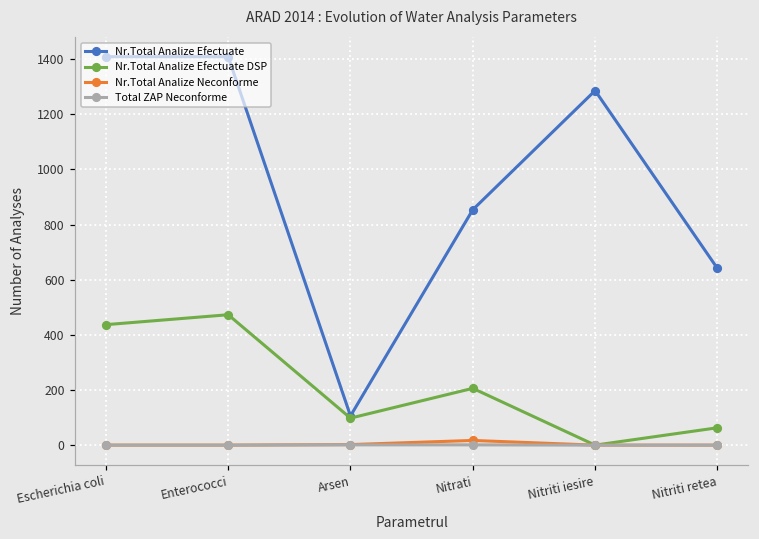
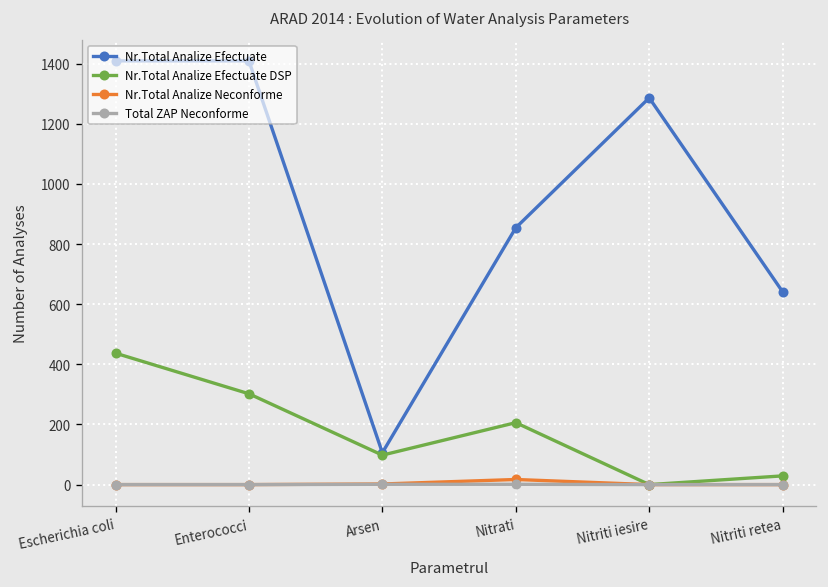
  {
    "Nr.Total Analize Efectuate": {
      "Nitrati": 850,
      "Nitriti iesire": 1290,
      "Nitriti retea": 640
    },
    "Nr.Total Analize Efectuate DSP": {
      "Escherichia coli": 440,
-     "Enterococci": 470,
+     "Enterococci": 300,
      "Nitrati": 210,
-     "Nitriti retea": 60
+     "Nitriti retea": 30
    },
    "Nr.Total Analize Neconforme": {
      "Nitrati": 20
    },
    "Total ZAP Neconforme": {
      "Nitrati": 0
    }
  }
